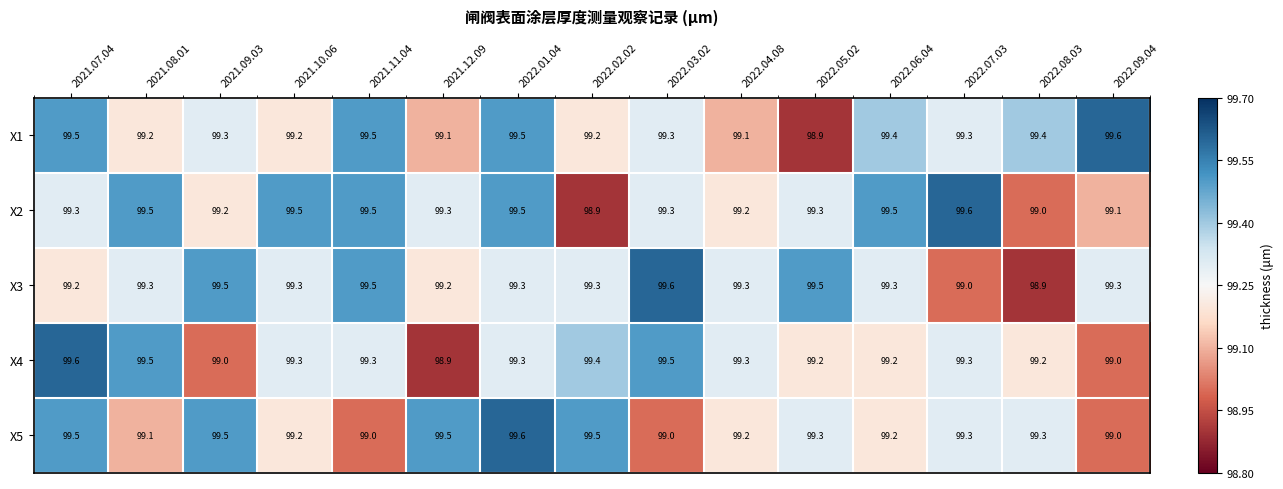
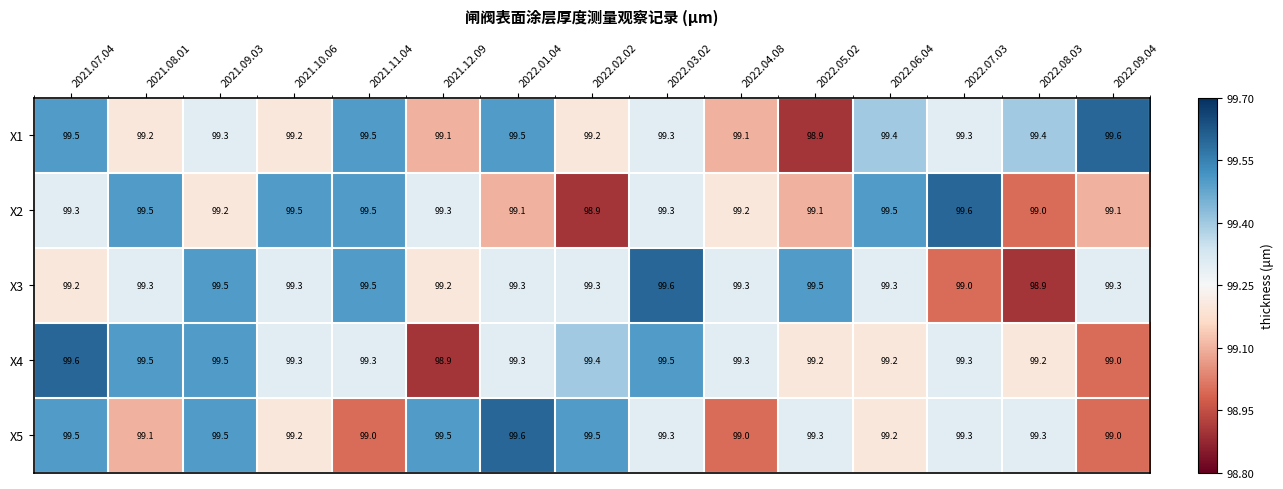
  {
    "X1": {
      "2021.07.04": 99.5,
      "2021.08.01": 99.2,
      "2021.09.03": 99.3,
      "2021.10.06": 99.2,
      "2021.11.04": 99.5,
      "2021.12.09": 99.1,
      "2022.01.04": 99.5,
      "2022.02.02": 99.2,
      "2022.03.02": 99.3,
      "2022.04.08": 99.1,
      "2022.05.02": 98.9,
      "2022.06.04": 99.4,
      "2022.07.03": 99.3,
      "2022.08.03": 99.4,
      "2022.09.04": 99.6
    },
    "X2": {
      "2021.07.04": 99.3,
      "2021.08.01": 99.5,
      "2021.09.03": 99.2,
      "2021.10.06": 99.5,
      "2021.11.04": 99.5,
      "2021.12.09": 99.3,
-     "2022.01.04": 99.5,
+     "2022.01.04": 99.1,
      "2022.02.02": 98.9,
      "2022.03.02": 99.3,
      "2022.04.08": 99.2,
-     "2022.05.02": 99.3,
+     "2022.05.02": 99.1,
      "2022.06.04": 99.5,
      "2022.07.03": 99.6,
      "2022.08.03": 99.0,
      "2022.09.04": 99.1
    },
    "X3": {
      "2021.07.04": 99.2,
      "2021.08.01": 99.3,
      "2021.09.03": 99.5,
      "2021.10.06": 99.3,
      "2021.11.04": 99.5,
      "2021.12.09": 99.2,
      "2022.01.04": 99.3,
      "2022.02.02": 99.3,
      "2022.03.02": 99.6,
      "2022.04.08": 99.3,
      "2022.05.02": 99.5,
      "2022.06.04": 99.3,
      "2022.07.03": 99.0,
      "2022.08.03": 98.9,
      "2022.09.04": 99.3
    },
    "X4": {
      "2021.07.04": 99.6,
      "2021.08.01": 99.5,
-     "2021.09.03": 99.0,
+     "2021.09.03": 99.5,
      "2021.10.06": 99.3,
      "2021.11.04": 99.3,
      "2021.12.09": 98.9,
      "2022.01.04": 99.3,
      "2022.02.02": 99.4,
      "2022.03.02": 99.5,
      "2022.04.08": 99.3,
      "2022.05.02": 99.2,
      "2022.06.04": 99.2,
      "2022.07.03": 99.3,
      "2022.08.03": 99.2,
      "2022.09.04": 99.0
    },
    "X5": {
      "2021.07.04": 99.5,
      "2021.08.01": 99.1,
      "2021.09.03": 99.5,
      "2021.10.06": 99.2,
      "2021.11.04": 99.0,
      "2021.12.09": 99.5,
      "2022.01.04": 99.6,
      "2022.02.02": 99.5,
-     "2022.03.02": 99.0,
-     "2022.04.08": 99.2,
+     "2022.03.02": 99.3,
+     "2022.04.08": 99.0,
      "2022.05.02": 99.3,
      "2022.06.04": 99.2,
      "2022.07.03": 99.3,
      "2022.08.03": 99.3,
      "2022.09.04": 99.0
    }
  }
